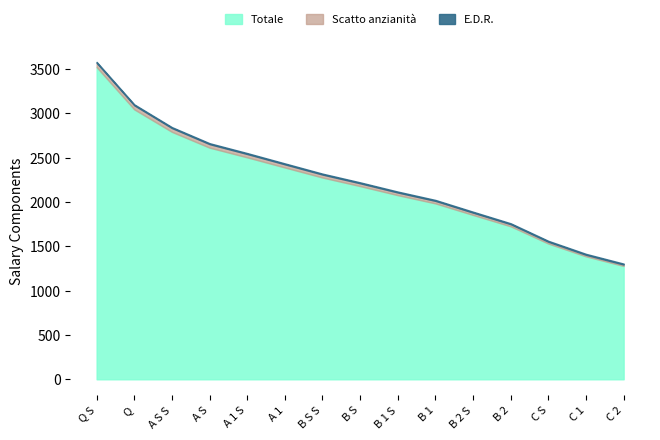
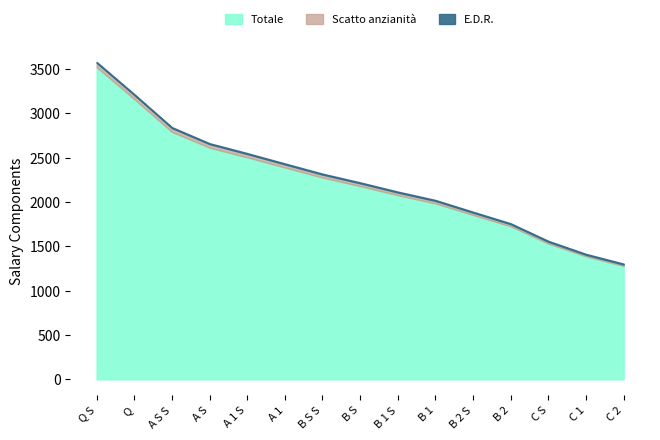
  {
    "Totale": {
      "Q S": 3500,
-     "Q": 3000,
+     "Q": 3200,
      "A S S": 2800,
      "A S": 2600,
      "A 1 S": 2500,
      "A 1": 2400,
      "B S S": 2300,
      "B S": 2200,
      "B 1 S": 2100
    }
  }
